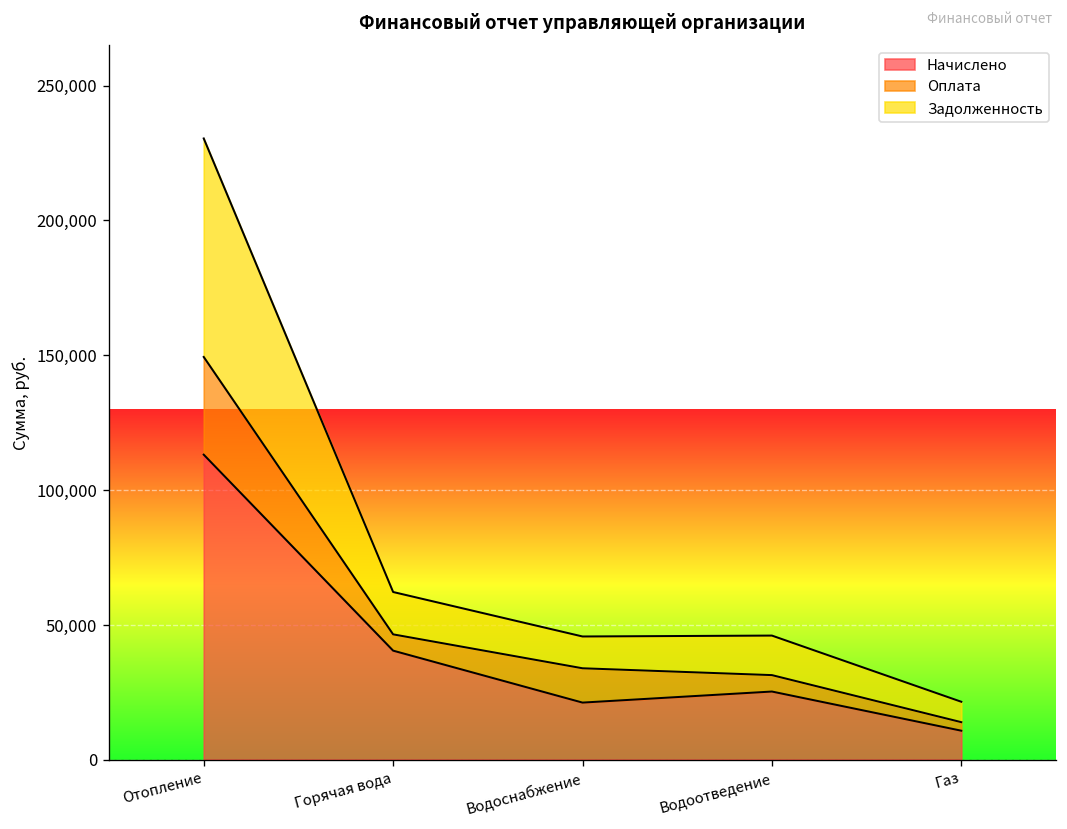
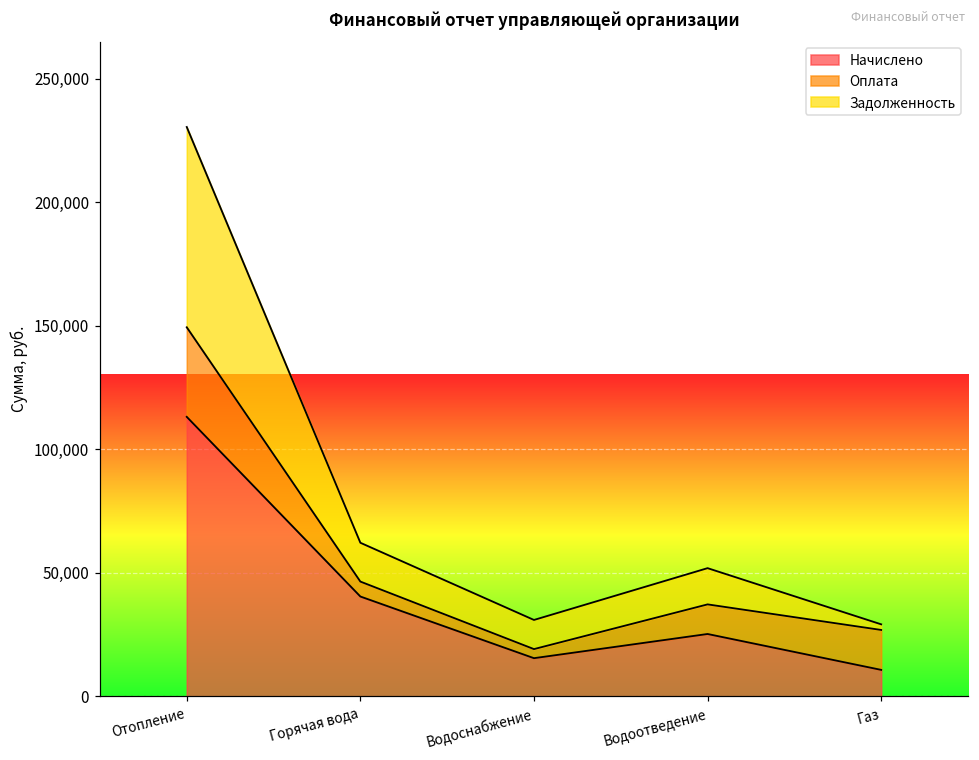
  {
    "Начислено": {
      "Отопление": "113,000",
      "Горячая вода": "40,000",
-     "Водоснабжение": "21,000",
+     "Водоснабжение": "15,000",
      "Водоотведение": "25,000",
      "Газ": "11,000"
    },
    "Оплата": {
      "Отопление": "36,000",
      "Горячая вода": "6,000",
-     "Водоснабжение": "13,000",
-     "Водоотведение": "6,000",
-     "Газ": "3,000"
+     "Водоснабжение": "4,000",
+     "Водоотведение": "12,000",
+     "Газ": "16,000"
    },
    "Задолженность": {
      "Отопление": "81,000",
      "Горячая вода": "16,000",
      "Водоснабжение": "12,000",
      "Водоотведение": "15,000",
-     "Газ": "8,000"
+     "Газ": "2,000"
    }
  }
